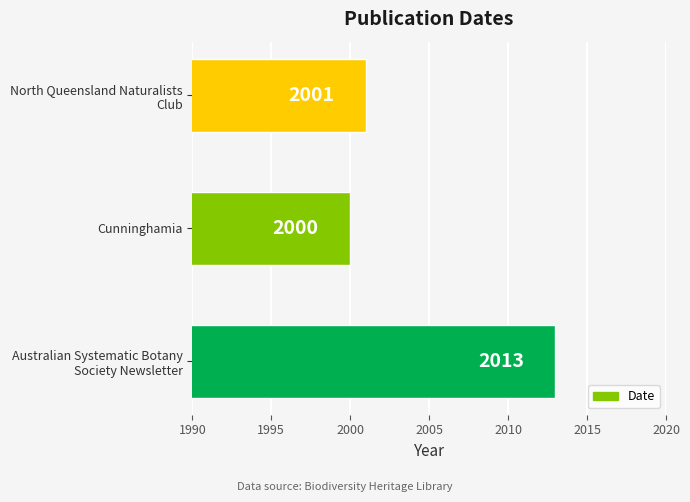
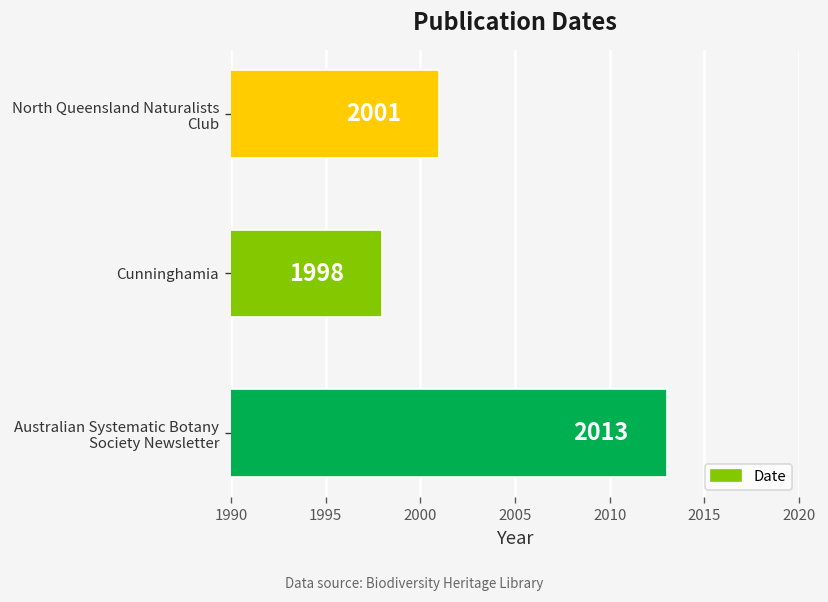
  {
    "North Queensland Naturalists Club": 2001,
-   "Cunninghamia": 2000,
+   "Cunninghamia": 1998,
    "Australian Systematic Botany Society Newsletter": 2013
  }
